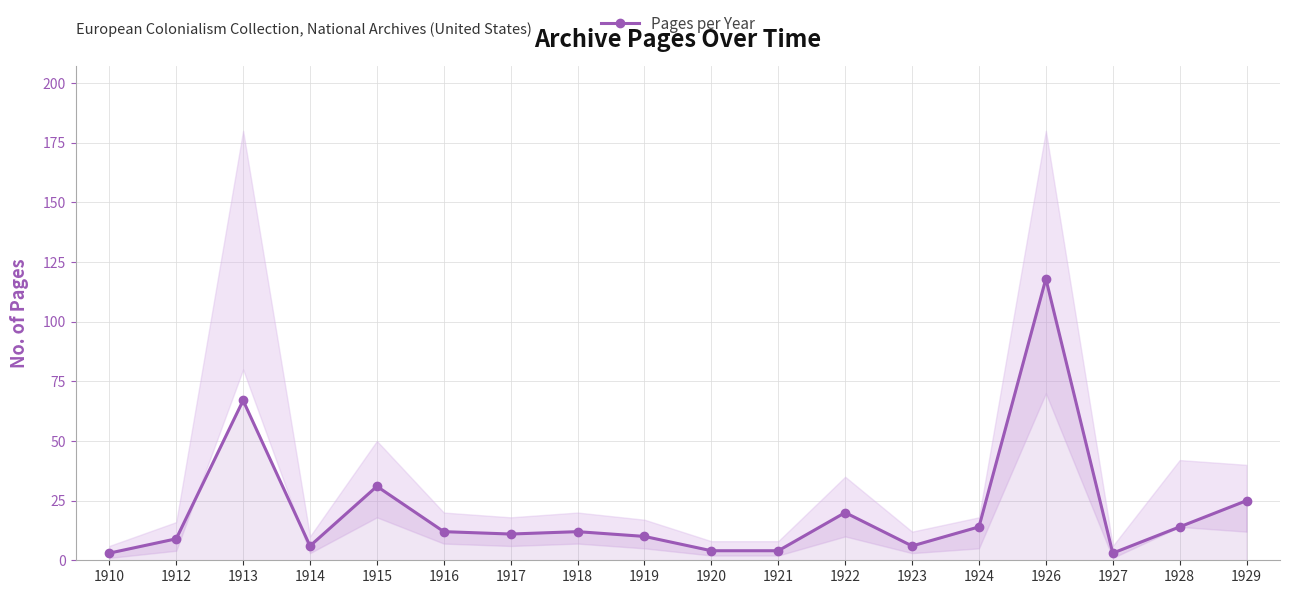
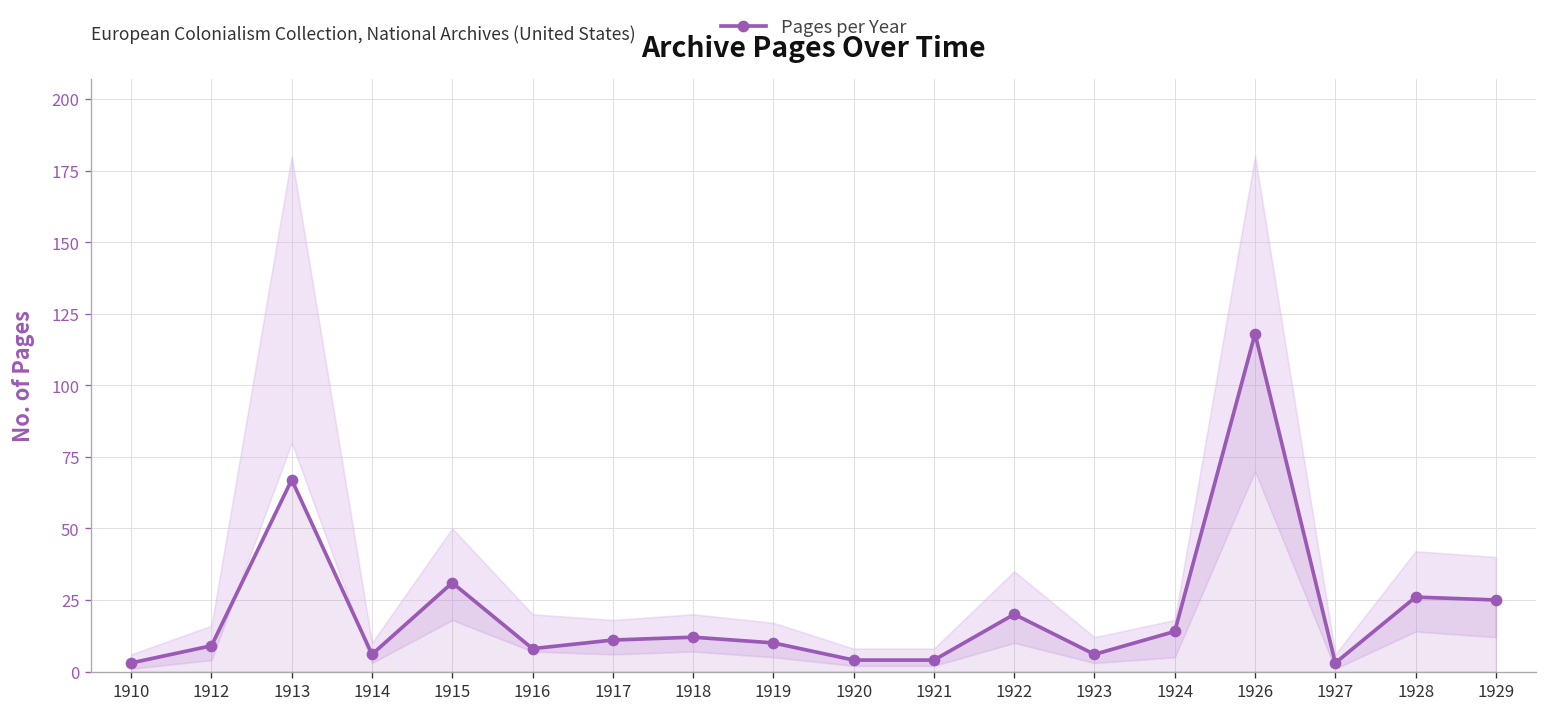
  {
    "Pages per Year": {
      "1910": 3,
      "1912": 9,
      "1913": 67,
      "1914": 6,
      "1915": 31,
-     "1916": 12,
+     "1916": 8,
      "1917": 11,
      "1918": 12,
      "1919": 10,
      "1920": 4,
      "1921": 4,
      "1922": 20,
      "1923": 6,
      "1924": 14,
      "1926": 118,
      "1927": 3,
-     "1928": 14,
+     "1928": 26,
      "1929": 25
    }
  }
